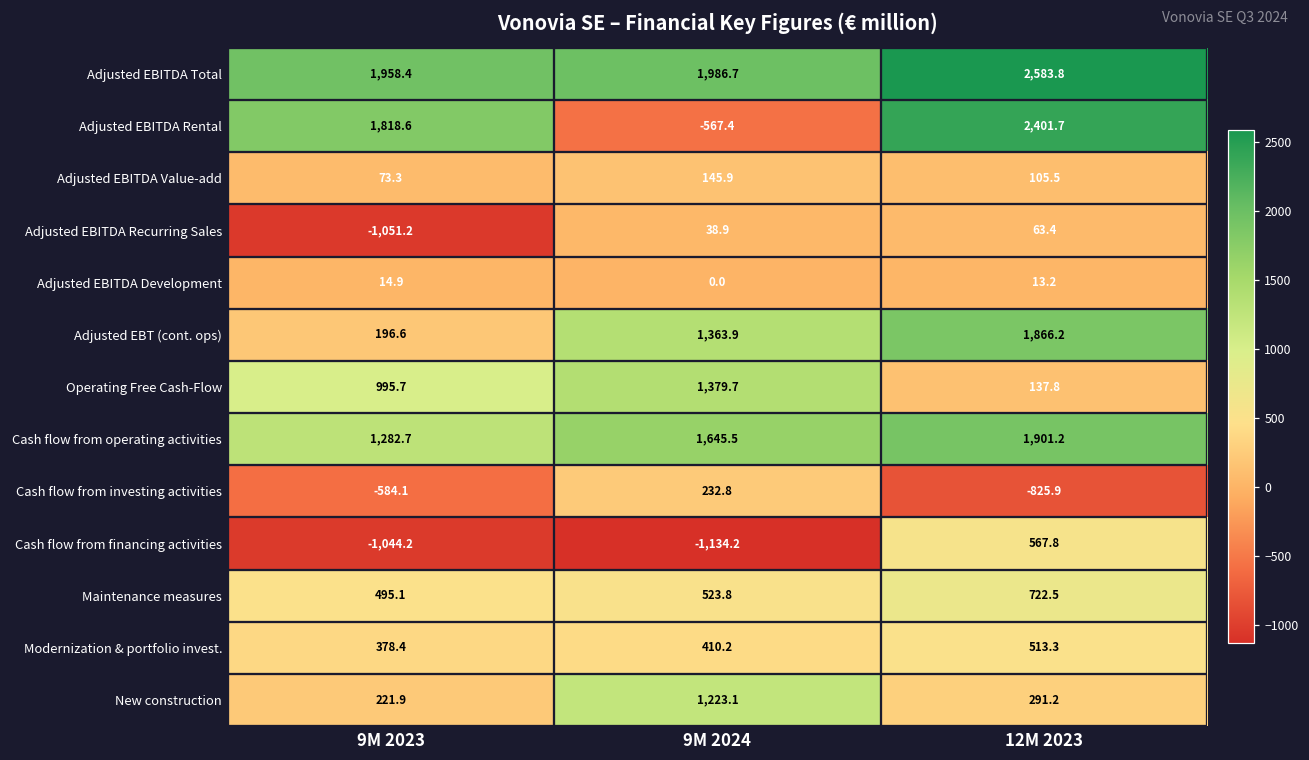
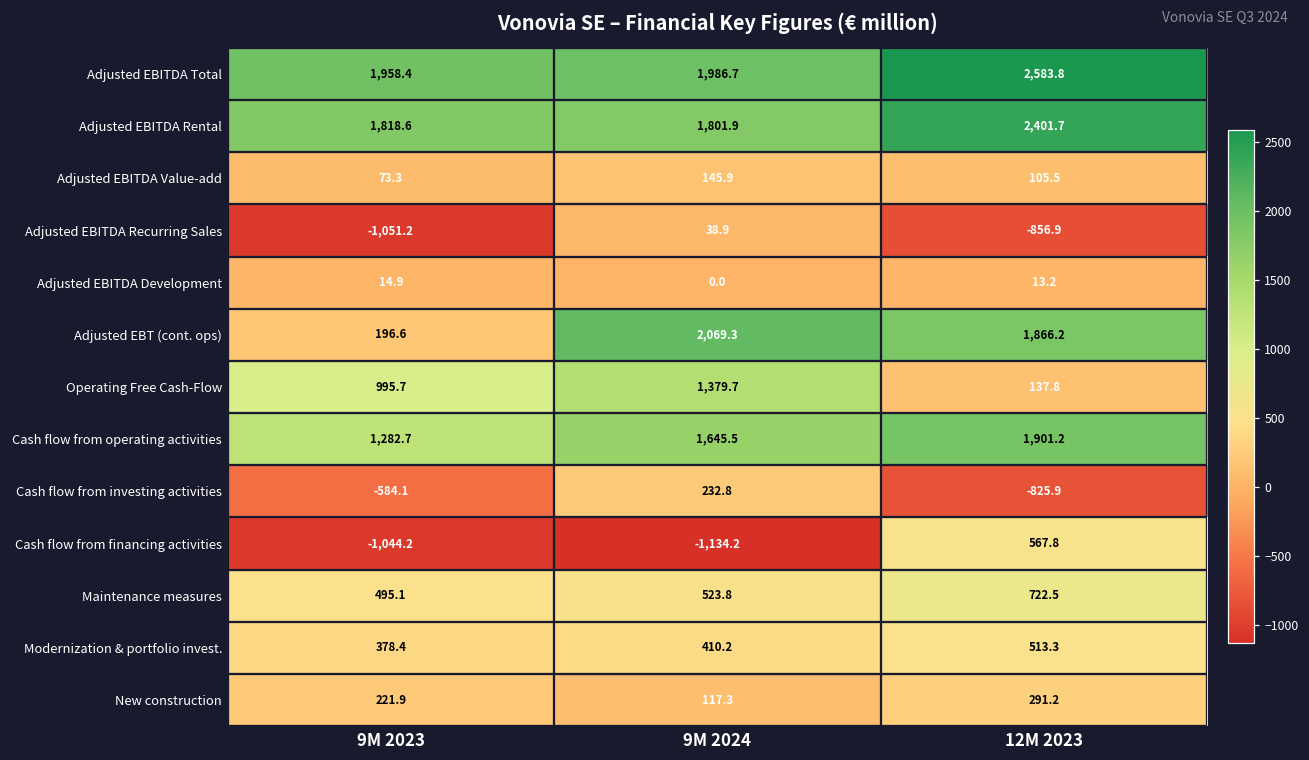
  {
    "Adjusted EBITDA Total": {
      "9M 2023": "1,958.4",
      "9M 2024": "1,986.7",
      "12M 2023": "2,583.8"
    },
    "Adjusted EBITDA Rental": {
      "9M 2023": "1,818.6",
-     "9M 2024": "-567.4",
+     "9M 2024": "1,801.9",
      "12M 2023": "2,401.7"
    },
    "Adjusted EBITDA Value-add": {
      "9M 2023": "73.3",
      "9M 2024": "145.9",
      "12M 2023": "105.5"
    },
    "Adjusted EBITDA Recurring Sales": {
      "9M 2023": "-1,051.2",
      "9M 2024": "38.9",
-     "12M 2023": "63.4"
+     "12M 2023": "-856.9"
    },
    "Adjusted EBITDA Development": {
      "9M 2023": "14.9",
      "9M 2024": "0.0",
      "12M 2023": "13.2"
    },
    "Adjusted EBT (cont. ops)": {
      "9M 2023": "196.6",
-     "9M 2024": "1,363.9",
+     "9M 2024": "2,069.3",
      "12M 2023": "1,866.2"
    },
    "Operating Free Cash-Flow": {
      "9M 2023": "995.7",
      "9M 2024": "1,379.7",
      "12M 2023": "137.8"
    },
    "Cash flow from operating activities": {
      "9M 2023": "1,282.7",
      "9M 2024": "1,645.5",
      "12M 2023": "1,901.2"
    },
    "Cash flow from investing activities": {
      "9M 2023": "-584.1",
      "9M 2024": "232.8",
      "12M 2023": "-825.9"
    },
    "Cash flow from financing activities": {
      "9M 2023": "-1,044.2",
      "9M 2024": "-1,134.2",
      "12M 2023": "567.8"
    },
    "Maintenance measures": {
      "9M 2023": "495.1",
      "9M 2024": "523.8",
      "12M 2023": "722.5"
    },
    "Modernization & portfolio invest.": {
      "9M 2023": "378.4",
      "9M 2024": "410.2",
      "12M 2023": "513.3"
    },
    "New construction": {
      "9M 2023": "221.9",
-     "9M 2024": "1,223.1",
+     "9M 2024": "117.3",
      "12M 2023": "291.2"
    }
  }
